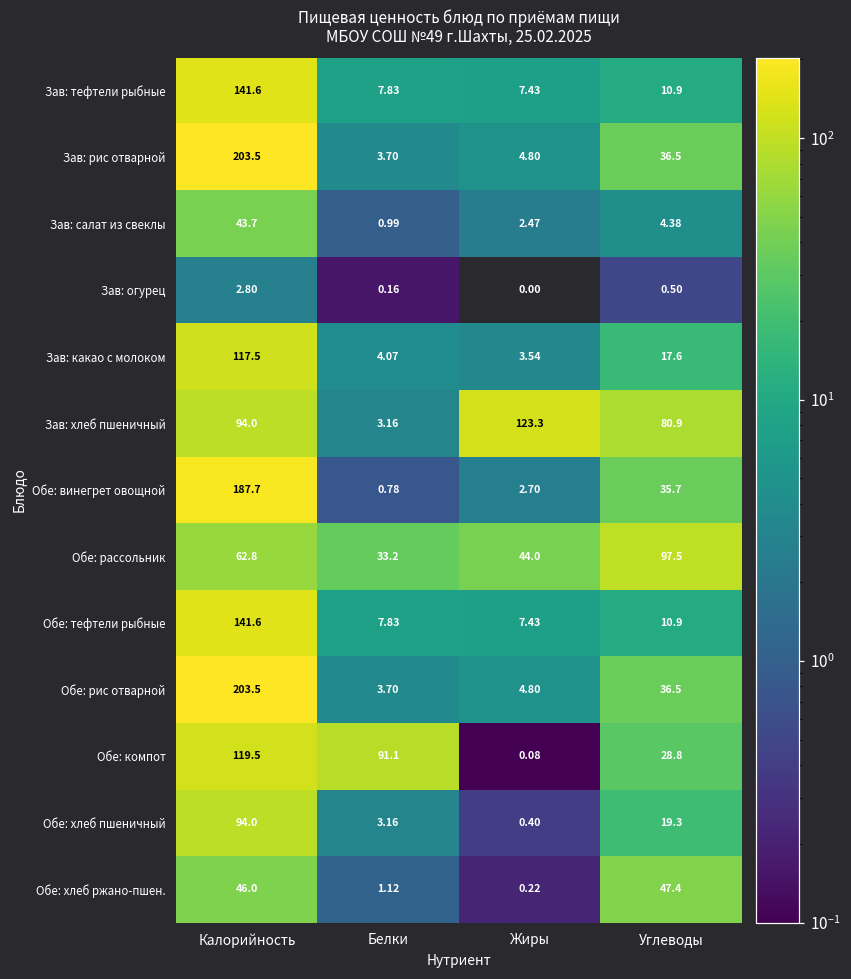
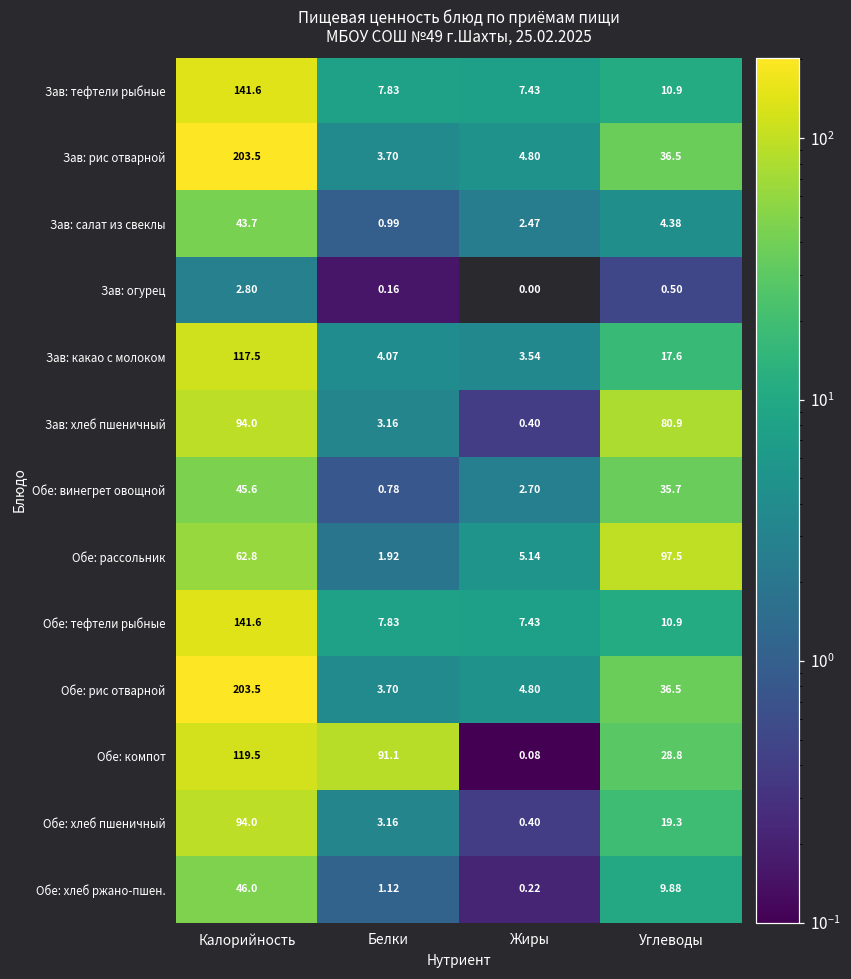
  {
    "Зав: тефтели рыбные": {
      "Калорийность": 141.6,
      "Белки": 7.83,
      "Жиры": 7.43,
      "Углеводы": 10.9
    },
    "Зав: рис отварной": {
      "Калорийность": 203.5,
      "Белки": 3.70,
      "Жиры": 4.80,
      "Углеводы": 36.5
    },
    "Зав: салат из свеклы": {
      "Калорийность": 43.7,
      "Белки": 0.99,
      "Жиры": 2.47,
      "Углеводы": 4.38
    },
    "Зав: огурец": {
      "Калорийность": 2.80,
      "Белки": 0.16,
      "Жиры": 0.00,
      "Углеводы": 0.50
    },
    "Зав: какао с молоком": {
      "Калорийность": 117.5,
      "Белки": 4.07,
      "Жиры": 3.54,
      "Углеводы": 17.6
    },
    "Зав: хлеб пшеничный": {
      "Калорийность": 94.0,
      "Белки": 3.16,
-     "Жиры": 123.3,
+     "Жиры": 0.40,
      "Углеводы": 80.9
    },
    "Обе: винегрет овощной": {
-     "Калорийность": 187.7,
+     "Калорийность": 45.6,
      "Белки": 0.78,
      "Жиры": 2.70,
      "Углеводы": 35.7
    },
    "Обе: рассольник": {
      "Калорийность": 62.8,
-     "Белки": 33.2,
-     "Жиры": 44.0,
+     "Белки": 1.92,
+     "Жиры": 5.14,
      "Углеводы": 97.5
    },
    "Обе: тефтели рыбные": {
      "Калорийность": 141.6,
      "Белки": 7.83,
      "Жиры": 7.43,
      "Углеводы": 10.9
    },
    "Обе: рис отварной": {
      "Калорийность": 203.5,
      "Белки": 3.70,
      "Жиры": 4.80,
      "Углеводы": 36.5
    },
    "Обе: компот": {
      "Калорийность": 119.5,
      "Белки": 91.1,
      "Жиры": 0.08,
      "Углеводы": 28.8
    },
    "Обе: хлеб пшеничный": {
      "Калорийность": 94.0,
      "Белки": 3.16,
      "Жиры": 0.40,
      "Углеводы": 19.3
    },
    "Обе: хлеб ржано-пшен.": {
      "Калорийность": 46.0,
      "Белки": 1.12,
      "Жиры": 0.22,
-     "Углеводы": 47.4
+     "Углеводы": 9.88
    }
  }
